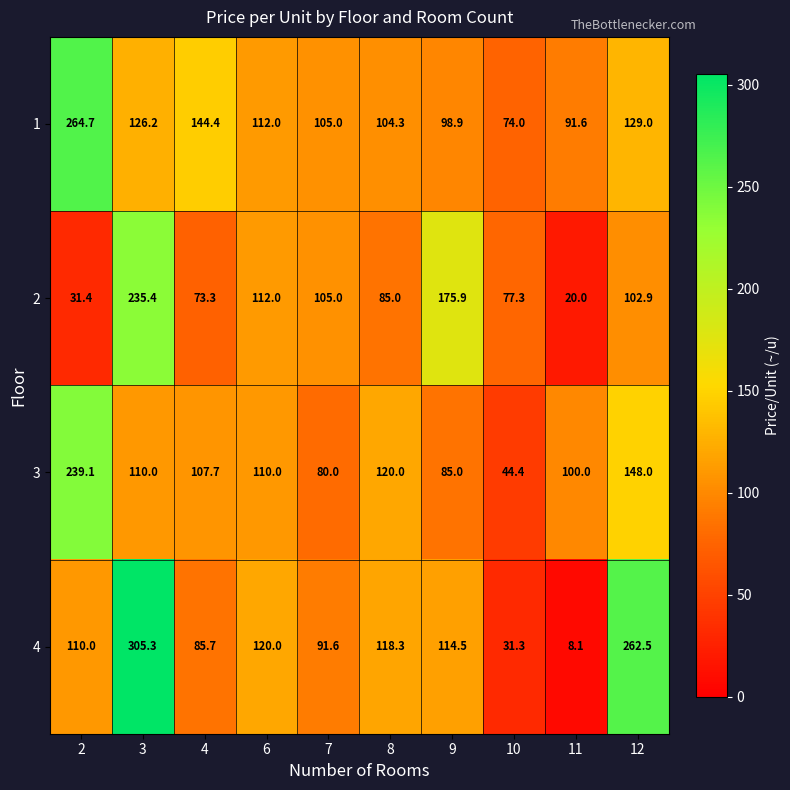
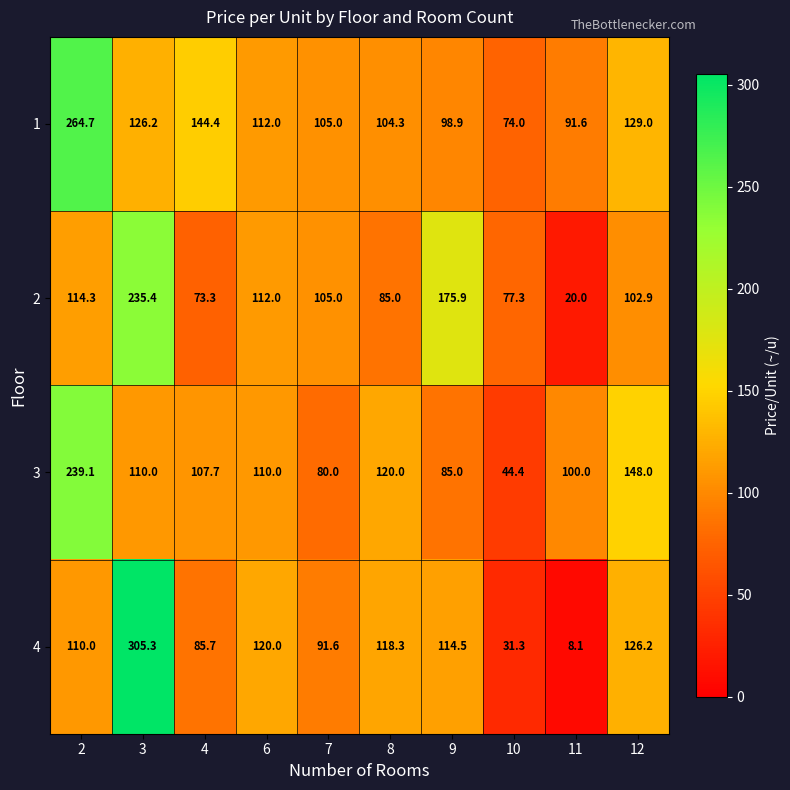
  {
    "1": {
      "2": 264.7,
      "3": 126.2,
      "4": 144.4,
      "6": 112.0,
      "7": 105.0,
      "8": 104.3,
      "9": 98.9,
      "10": 74.0,
      "11": 91.6,
      "12": 129.0
    },
    "2": {
-     "2": 31.4,
+     "2": 114.3,
      "3": 235.4,
      "4": 73.3,
      "6": 112.0,
      "7": 105.0,
      "8": 85.0,
      "9": 175.9,
      "10": 77.3,
      "11": 20.0,
      "12": 102.9
    },
    "3": {
      "2": 239.1,
      "3": 110.0,
      "4": 107.7,
      "6": 110.0,
      "7": 80.0,
      "8": 120.0,
      "9": 85.0,
      "10": 44.4,
      "11": 100.0,
      "12": 148.0
    },
    "4": {
      "2": 110.0,
      "3": 305.3,
      "4": 85.7,
      "6": 120.0,
      "7": 91.6,
      "8": 118.3,
      "9": 114.5,
      "10": 31.3,
      "11": 8.1,
-     "12": 262.5
+     "12": 126.2
    }
  }
